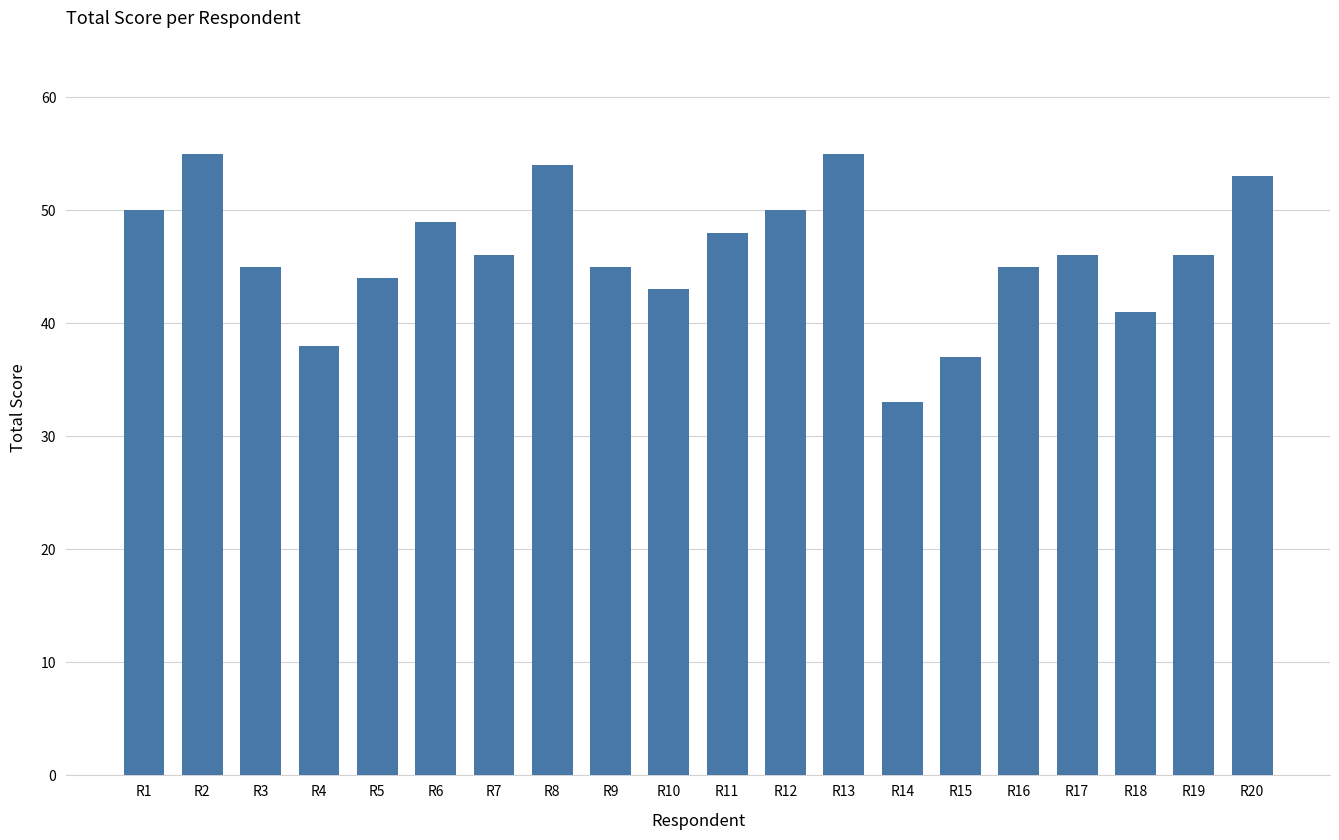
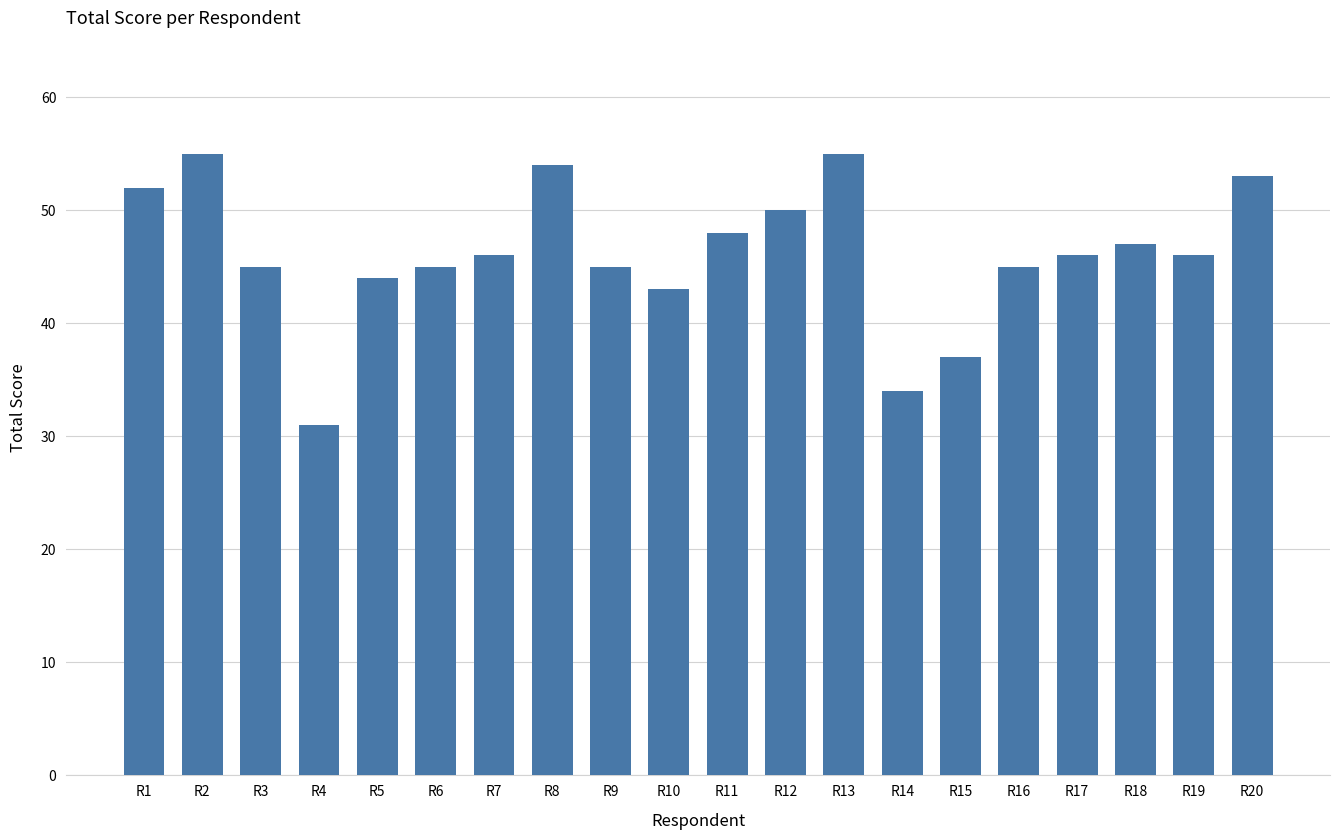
  {
-   "R1": 50,
+   "R1": 52,
    "R2": 55,
    "R3": 45,
-   "R4": 38,
+   "R4": 31,
    "R5": 44,
-   "R6": 49,
+   "R6": 45,
    "R7": 46,
    "R8": 54,
    "R9": 45,
    "R10": 43,
    "R11": 48,
    "R12": 50,
    "R13": 55,
-   "R14": 33,
+   "R14": 34,
    "R15": 37,
    "R16": 45,
    "R17": 46,
-   "R18": 41,
+   "R18": 47,
    "R19": 46,
    "R20": 53
  }
